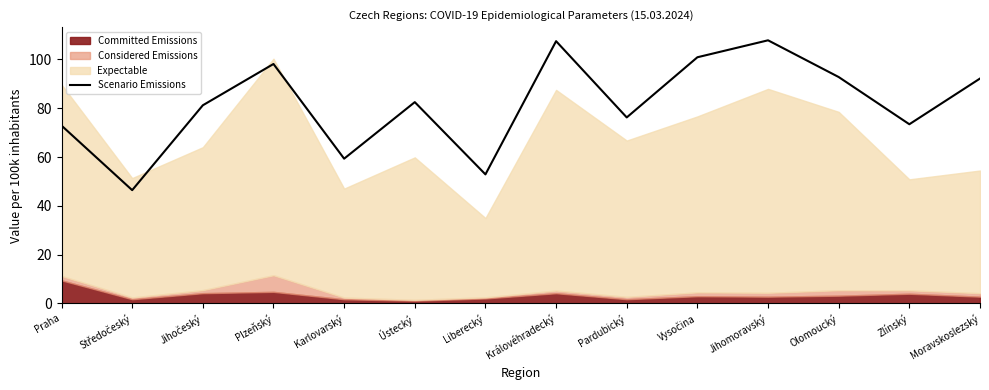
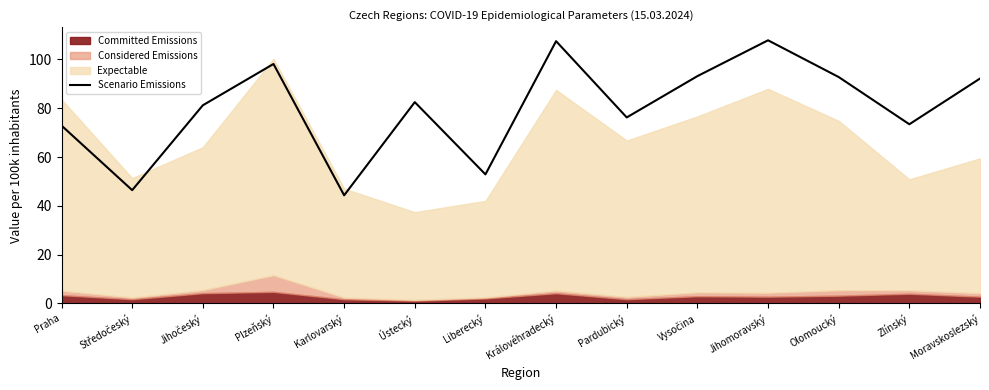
  {
    "Committed Emissions": {
-     "Praha": 9,
+     "Praha": 3,
      "Jihočeský": 4,
      "Plzeňský": 5,
      "Královéhradecký": 4,
      "Vysočina": 3,
      "Jihomoravský": 3,
      "Olomoucký": 3,
      "Zlínský": 4,
      "Moravskoslezský": 3
    },
    "Scenario Emissions": {
      "Praha": 73,
      "Středočeský": 46,
      "Jihočeský": 81,
      "Plzeňský": 98,
-     "Karlovarský": 59,
+     "Karlovarský": 44,
      "Ústecký": 82,
      "Liberecký": 53,
      "Královéhradecký": 107,
      "Pardubický": 76,
-     "Vysočina": 101,
+     "Vysočina": 93,
      "Jihomoravský": 108,
      "Olomoucký": 93,
      "Zlínský": 73,
      "Moravskoslezský": 92
    },
    "Considered Emissions": {
      "Praha": 2,
      "Jihočeský": 1,
      "Plzeňský": 7,
      "Královéhradecký": 1,
      "Vysočina": 2,
      "Jihomoravský": 2,
      "Olomoucký": 2,
      "Zlínský": 1,
      "Moravskoslezský": 1
    },
    "Expectable": {
      "Praha": 78,
      "Středočeský": 49,
      "Jihočeský": 59,
      "Plzeňský": 89,
      "Karlovarský": 45,
-     "Ústecký": 58,
-     "Liberecký": 33,
+     "Ústecký": 36,
+     "Liberecký": 40,
      "Královéhradecký": 82,
      "Pardubický": 64,
      "Vysočina": 72,
      "Jihomoravský": 84,
-     "Olomoucký": 73,
+     "Olomoucký": 69,
      "Zlínský": 46,
-     "Moravskoslezský": 50
+     "Moravskoslezský": 55
    }
  }
